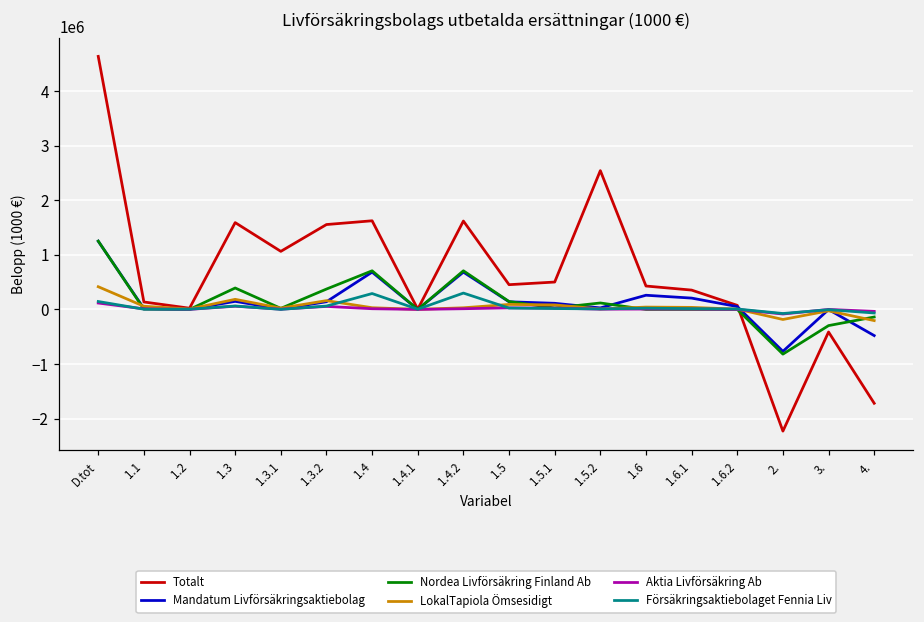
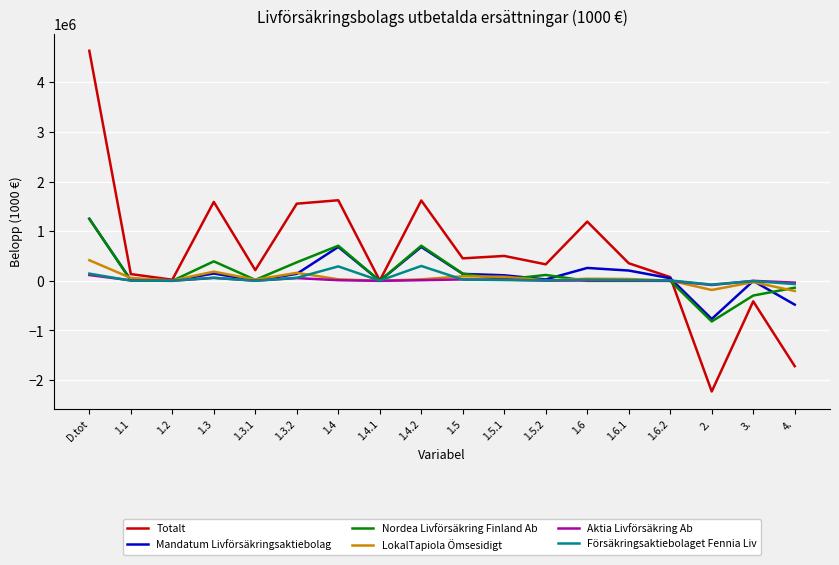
  {
    "Totalt": {
      "D.tot": 4600000,
      "1.1": 100000,
      "1.3": 1600000,
-     "1.3.1": 1100000,
+     "1.3.1": 200000,
      "1.3.2": 1600000,
      "1.4": 1600000,
      "1.4.2": 1600000,
      "1.5": 500000,
      "1.5.1": 500000,
-     "1.5.2": 2500000,
-     "1.6": 400000,
+     "1.5.2": 300000,
+     "1.6": 1200000,
      "1.6.1": 400000,
      "2.": -2200000,
      "3.": -400000,
      "4.": -1700000
    },
    "Mandatum Livförsäkringsaktiebolag": {
      "1.6": 300000,
      "1.6.1": 200000,
      "2.": -800000,
      "4.": -500000
    },
    "Nordea Livförsäkring Finland Ab": {
      "1.3": 400000,
      "1.3.2": 400000,
      "1.5.2": 100000,
      "2.": -800000,
      "3.": -300000,
      "4.": -100000
    },
    "LokalTapiola Ömsesidigt": {
      "D.tot": 400000,
      "2.": -200000,
      "4.": -200000
    },
    "Försäkringsaktiebolaget Fennia Liv": {
      "1.4": 300000,
      "1.4.2": 300000
    }
  }
